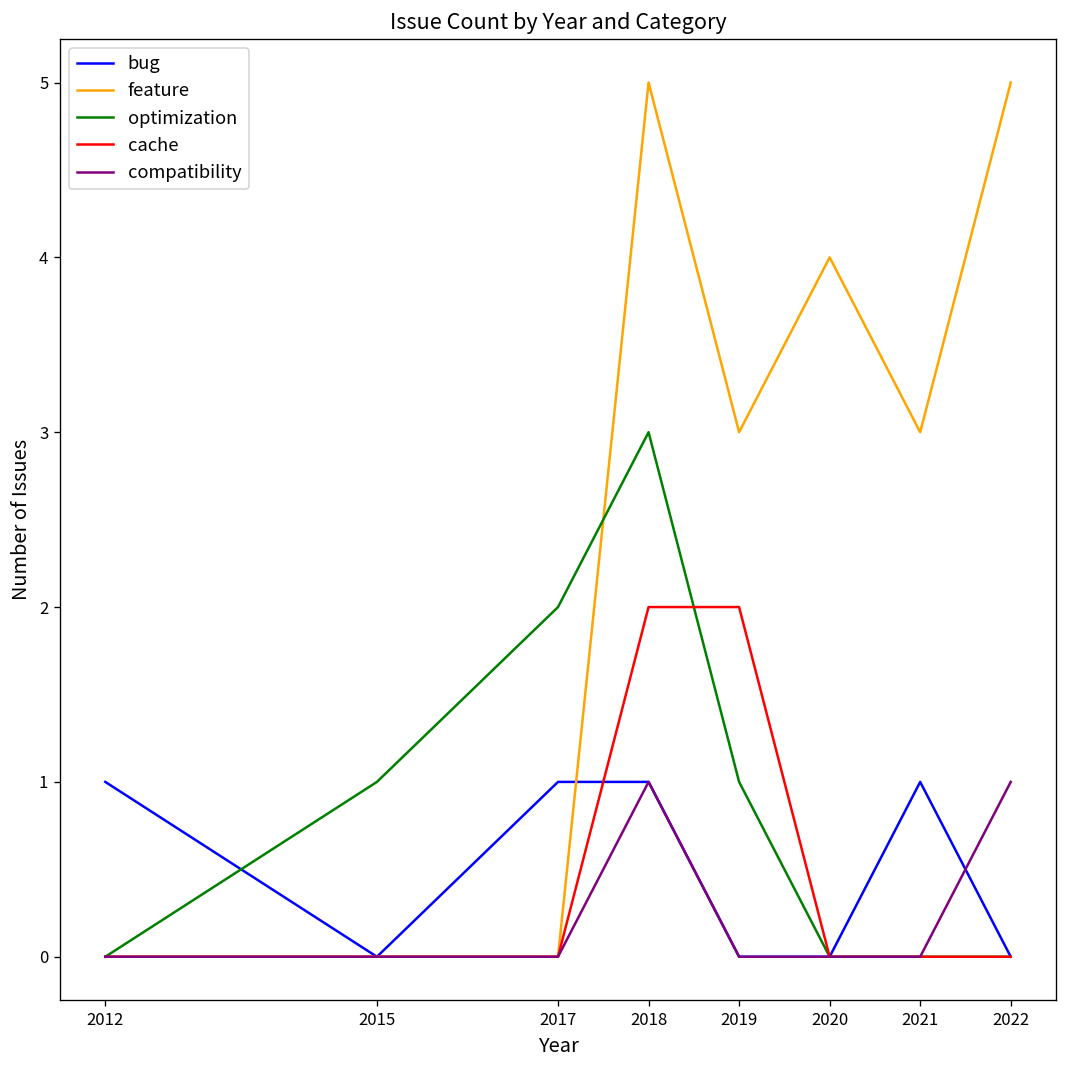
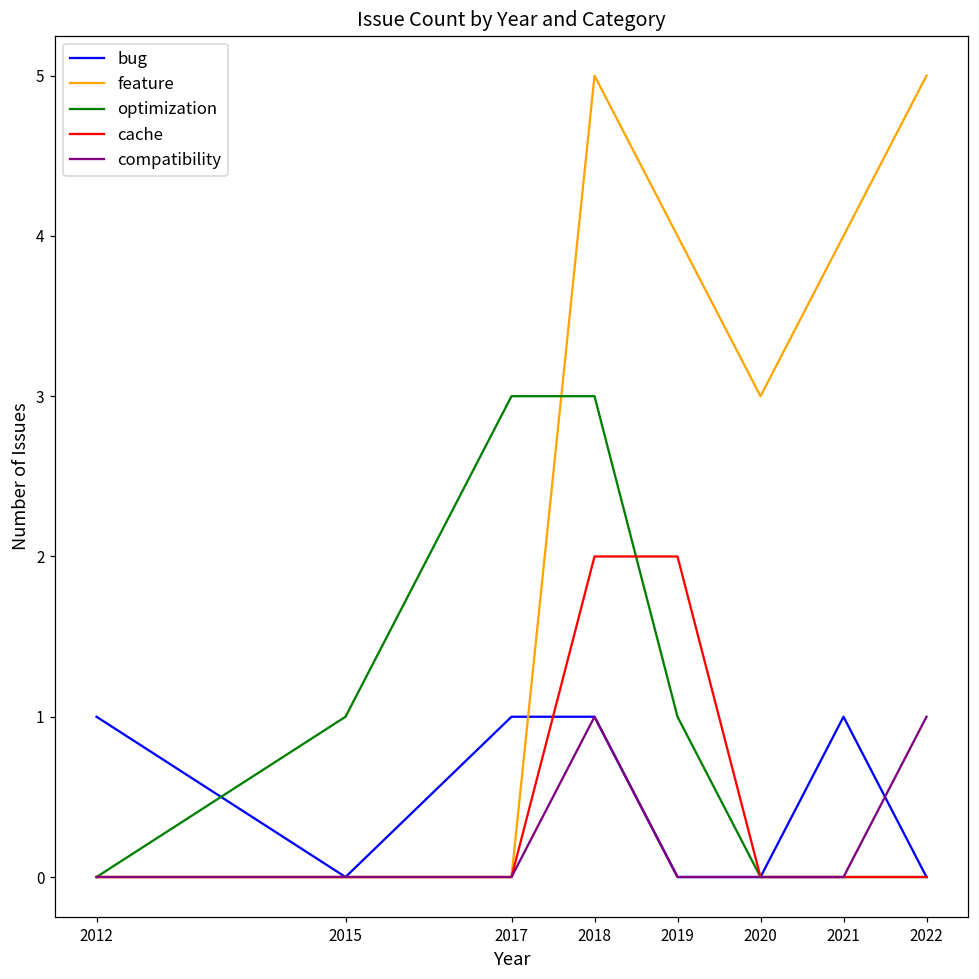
  {
    "bug": {
      "2012": 1,
      "2017": 1,
      "2021": 1
    },
    "feature": {
      "2018": 5,
-     "2019": 3,
-     "2020": 4,
-     "2021": 3,
+     "2019": 4,
+     "2020": 3,
+     "2021": 4,
      "2022": 5
    },
    "optimization": {
      "2015": 1,
-     "2017": 2,
+     "2017": 3,
      "2018": 3,
      "2019": 1
    },
    "cache": {
      "2018": 2,
      "2019": 2
    },
    "compatibility": {
      "2022": 1
    }
  }
